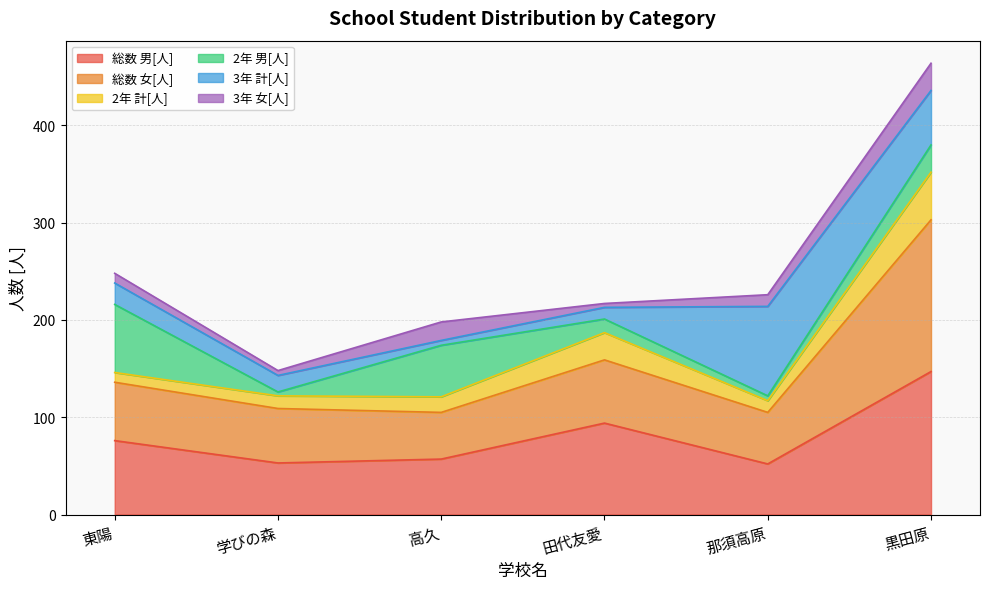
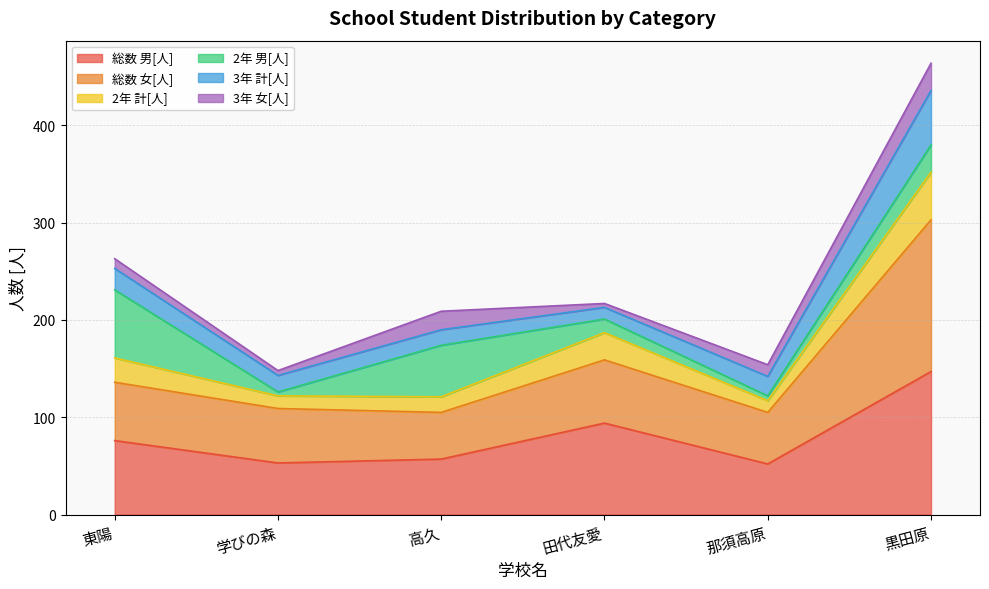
  {
    "2年 計[人]": {
-     "東陽": 10,
+     "東陽": 30,
      "学びの森": 10,
      "高久": 20,
      "田代友愛": 30,
      "那須高原": 10,
      "黒田原": 50
    },
    "2年 男[人]": {
      "東陽": 70,
      "学びの森": 0,
      "高久": 50,
      "田代友愛": 10,
      "那須高原": 10,
      "黒田原": 30
    },
    "3年 計[人]": {
      "東陽": 20,
      "学びの森": 20,
-     "高久": 10,
+     "高久": 20,
      "田代友愛": 10,
-     "那須高原": 90,
+     "那須高原": 20,
      "黒田原": 60
    },
    "3年 女[人]": {
      "東陽": 10,
      "学びの森": 10,
      "高久": 20,
      "田代友愛": 0,
      "那須高原": 10,
      "黒田原": 30
    }
  }
